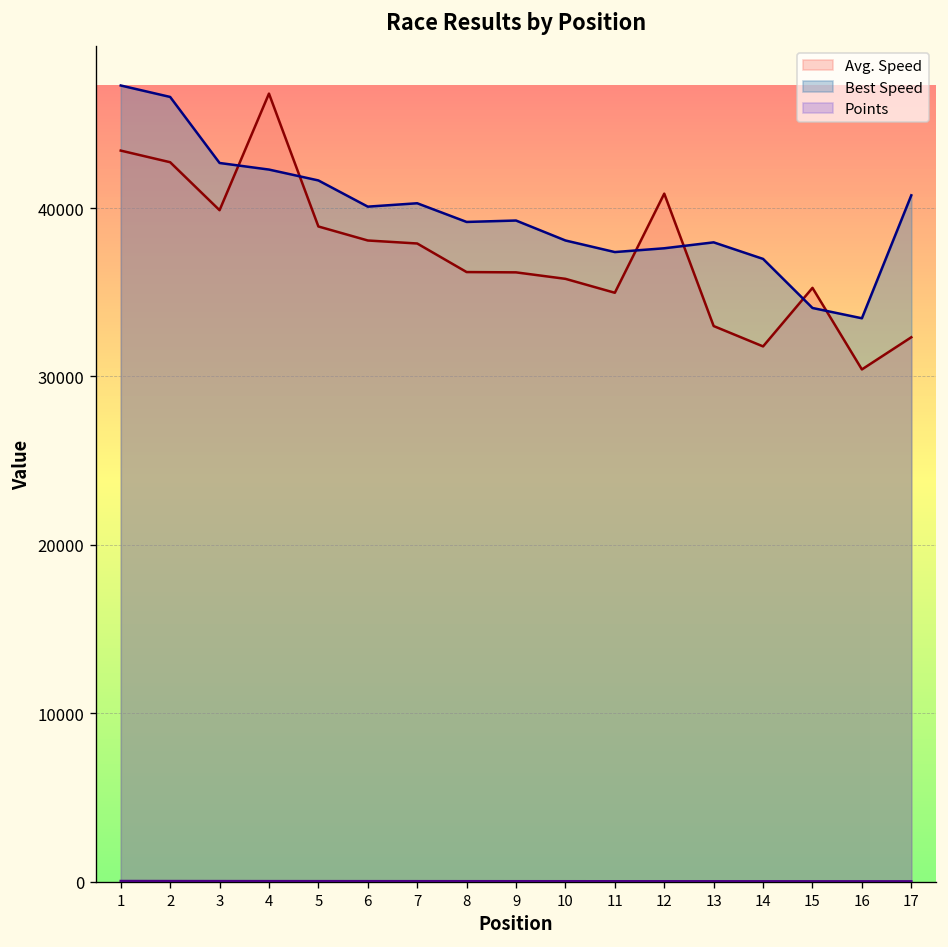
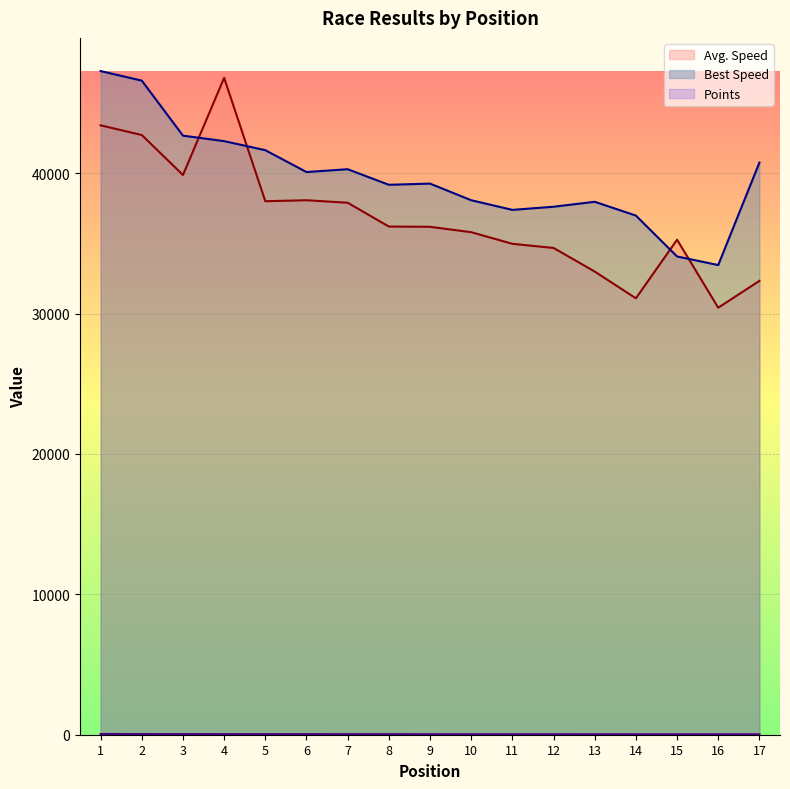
  {
    "Avg. Speed": {
      "1": 43400,
      "2": 42700,
      "3": 39900,
      "4": 46800,
-     "5": 38900,
+     "5": 38000,
      "6": 38100,
      "7": 37900,
      "8": 36200,
      "9": 36200,
      "10": 35800,
      "11": 35000,
-     "12": 40900,
+     "12": 34700,
      "13": 33000,
-     "14": 31800,
+     "14": 31100,
      "15": 35300,
      "16": 30400,
      "17": 32300
    }
  }
